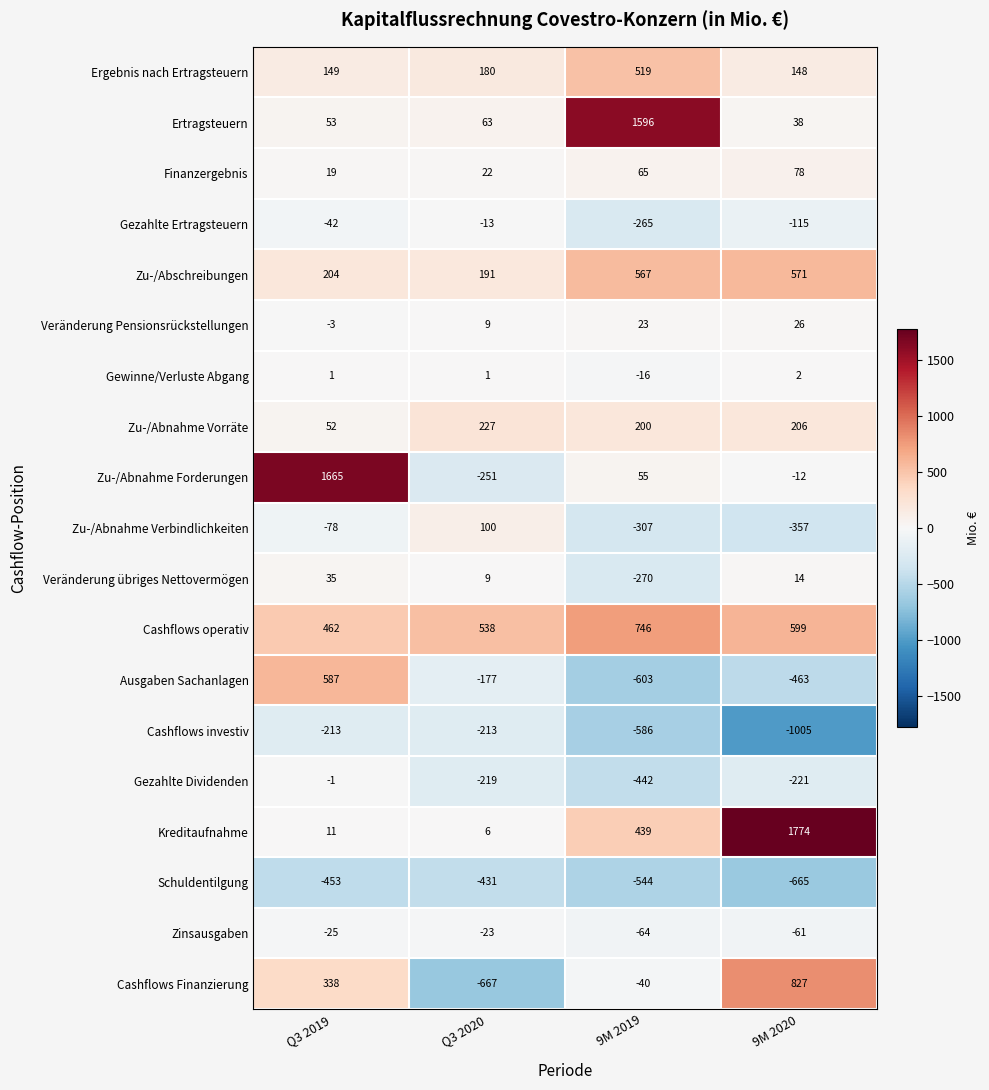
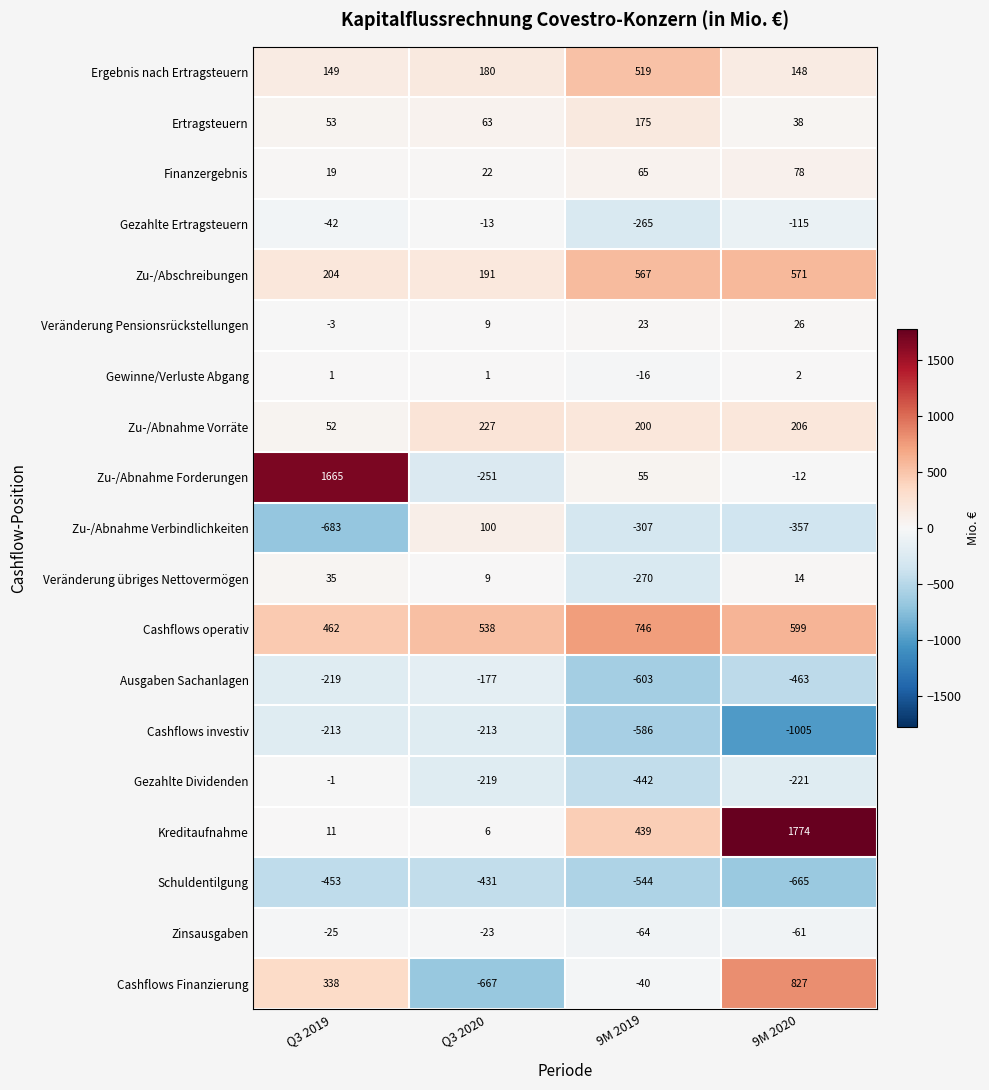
  {
    "Ergebnis nach Ertragsteuern": {
      "Q3 2019": 149,
      "Q3 2020": 180,
      "9M 2019": 519,
      "9M 2020": 148
    },
    "Ertragsteuern": {
      "Q3 2019": 53,
      "Q3 2020": 63,
-     "9M 2019": 1596,
+     "9M 2019": 175,
      "9M 2020": 38
    },
    "Finanzergebnis": {
      "Q3 2019": 19,
      "Q3 2020": 22,
      "9M 2019": 65,
      "9M 2020": 78
    },
    "Gezahlte Ertragsteuern": {
      "Q3 2019": -42,
      "Q3 2020": -13,
      "9M 2019": -265,
      "9M 2020": -115
    },
    "Zu-/Abschreibungen": {
      "Q3 2019": 204,
      "Q3 2020": 191,
      "9M 2019": 567,
      "9M 2020": 571
    },
    "Veränderung Pensionsrückstellungen": {
      "Q3 2019": -3,
      "Q3 2020": 9,
      "9M 2019": 23,
      "9M 2020": 26
    },
    "Gewinne/Verluste Abgang": {
      "Q3 2019": 1,
      "Q3 2020": 1,
      "9M 2019": -16,
      "9M 2020": 2
    },
    "Zu-/Abnahme Vorräte": {
      "Q3 2019": 52,
      "Q3 2020": 227,
      "9M 2019": 200,
      "9M 2020": 206
    },
    "Zu-/Abnahme Forderungen": {
      "Q3 2019": 1665,
      "Q3 2020": -251,
      "9M 2019": 55,
      "9M 2020": -12
    },
    "Zu-/Abnahme Verbindlichkeiten": {
-     "Q3 2019": -78,
+     "Q3 2019": -683,
      "Q3 2020": 100,
      "9M 2019": -307,
      "9M 2020": -357
    },
    "Veränderung übriges Nettovermögen": {
      "Q3 2019": 35,
      "Q3 2020": 9,
      "9M 2019": -270,
      "9M 2020": 14
    },
    "Cashflows operativ": {
      "Q3 2019": 462,
      "Q3 2020": 538,
      "9M 2019": 746,
      "9M 2020": 599
    },
    "Ausgaben Sachanlagen": {
-     "Q3 2019": 587,
+     "Q3 2019": -219,
      "Q3 2020": -177,
      "9M 2019": -603,
      "9M 2020": -463
    },
    "Cashflows investiv": {
      "Q3 2019": -213,
      "Q3 2020": -213,
      "9M 2019": -586,
      "9M 2020": -1005
    },
    "Gezahlte Dividenden": {
      "Q3 2019": -1,
      "Q3 2020": -219,
      "9M 2019": -442,
      "9M 2020": -221
    },
    "Kreditaufnahme": {
      "Q3 2019": 11,
      "Q3 2020": 6,
      "9M 2019": 439,
      "9M 2020": 1774
    },
    "Schuldentilgung": {
      "Q3 2019": -453,
      "Q3 2020": -431,
      "9M 2019": -544,
      "9M 2020": -665
    },
    "Zinsausgaben": {
      "Q3 2019": -25,
      "Q3 2020": -23,
      "9M 2019": -64,
      "9M 2020": -61
    },
    "Cashflows Finanzierung": {
      "Q3 2019": 338,
      "Q3 2020": -667,
      "9M 2019": -40,
      "9M 2020": 827
    }
  }
